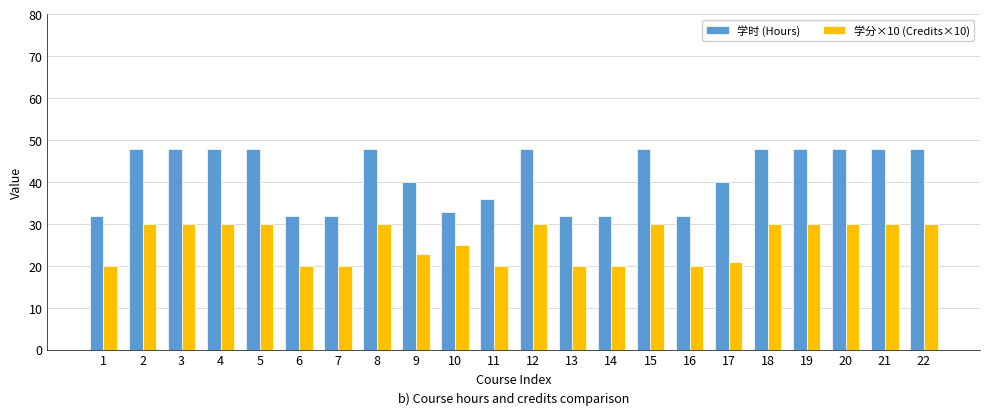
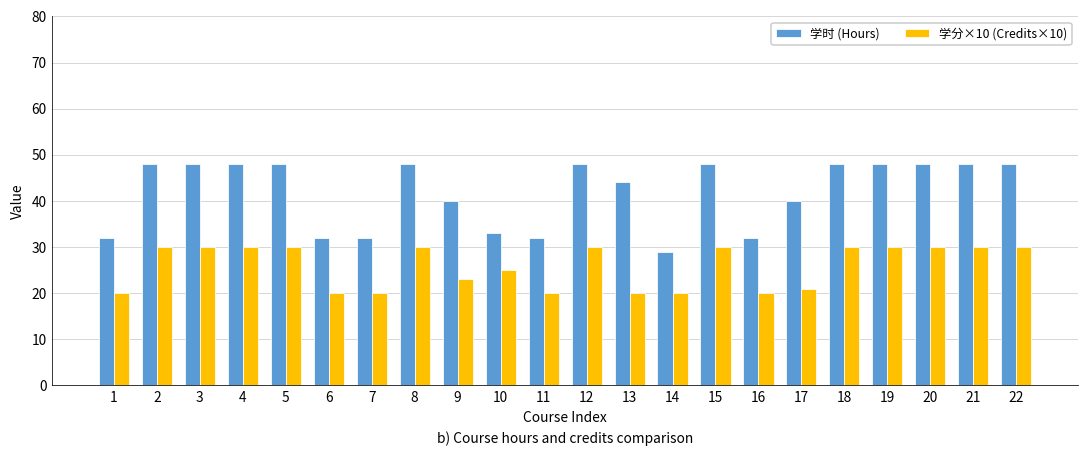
  {
    "学时 (Hours)": {
      "1": 32,
      "2": 48,
      "3": 48,
      "4": 48,
      "5": 48,
      "6": 32,
      "7": 32,
      "8": 48,
      "9": 40,
      "10": 33,
-     "11": 36,
+     "11": 32,
      "12": 48,
-     "13": 32,
-     "14": 32,
+     "13": 44,
+     "14": 29,
      "15": 48,
      "16": 32,
      "17": 40,
      "18": 48,
      "19": 48,
      "20": 48,
      "21": 48,
      "22": 48
    },
    "学分×10 (Credits×10)": {
      "1": 20,
      "2": 30,
      "3": 30,
      "4": 30,
      "5": 30,
      "6": 20,
      "7": 20,
      "8": 30,
      "9": 23,
      "10": 25,
      "11": 20,
      "12": 30,
      "13": 20,
      "14": 20,
      "15": 30,
      "16": 20,
      "17": 21,
      "18": 30,
      "19": 30,
      "20": 30,
      "21": 30,
      "22": 30
    }
  }
